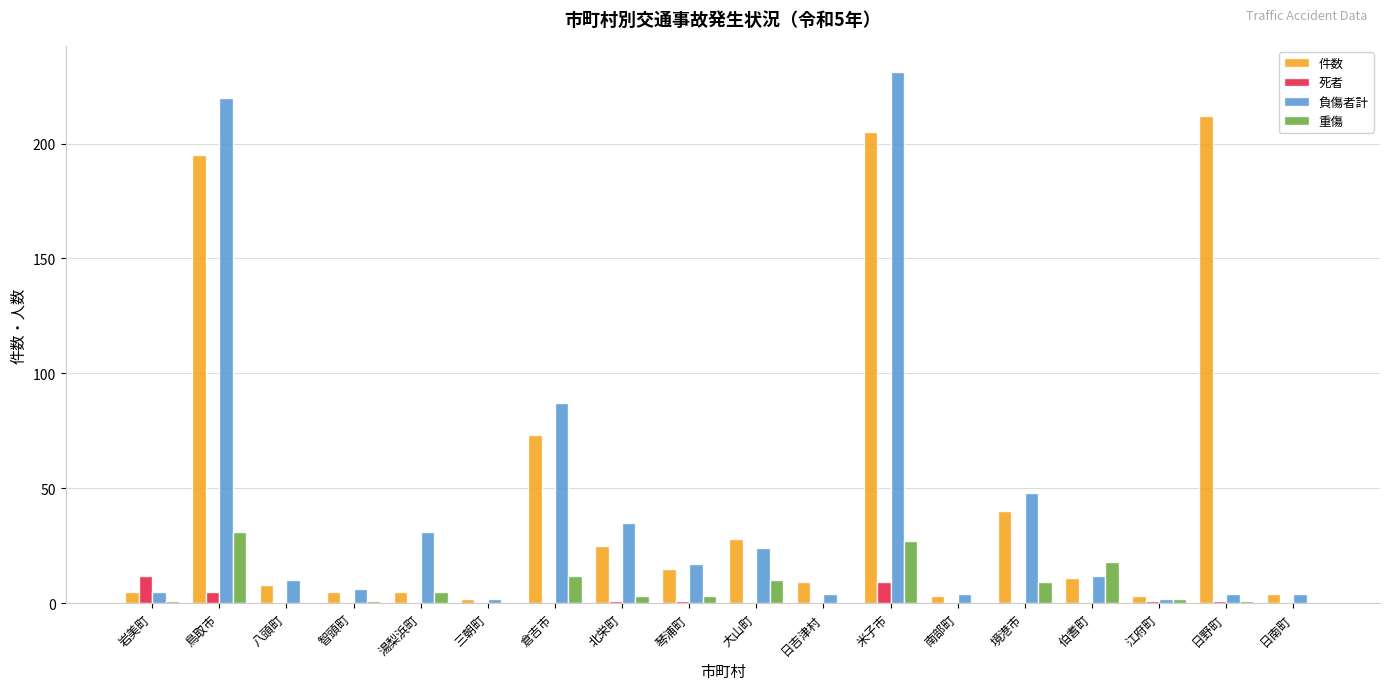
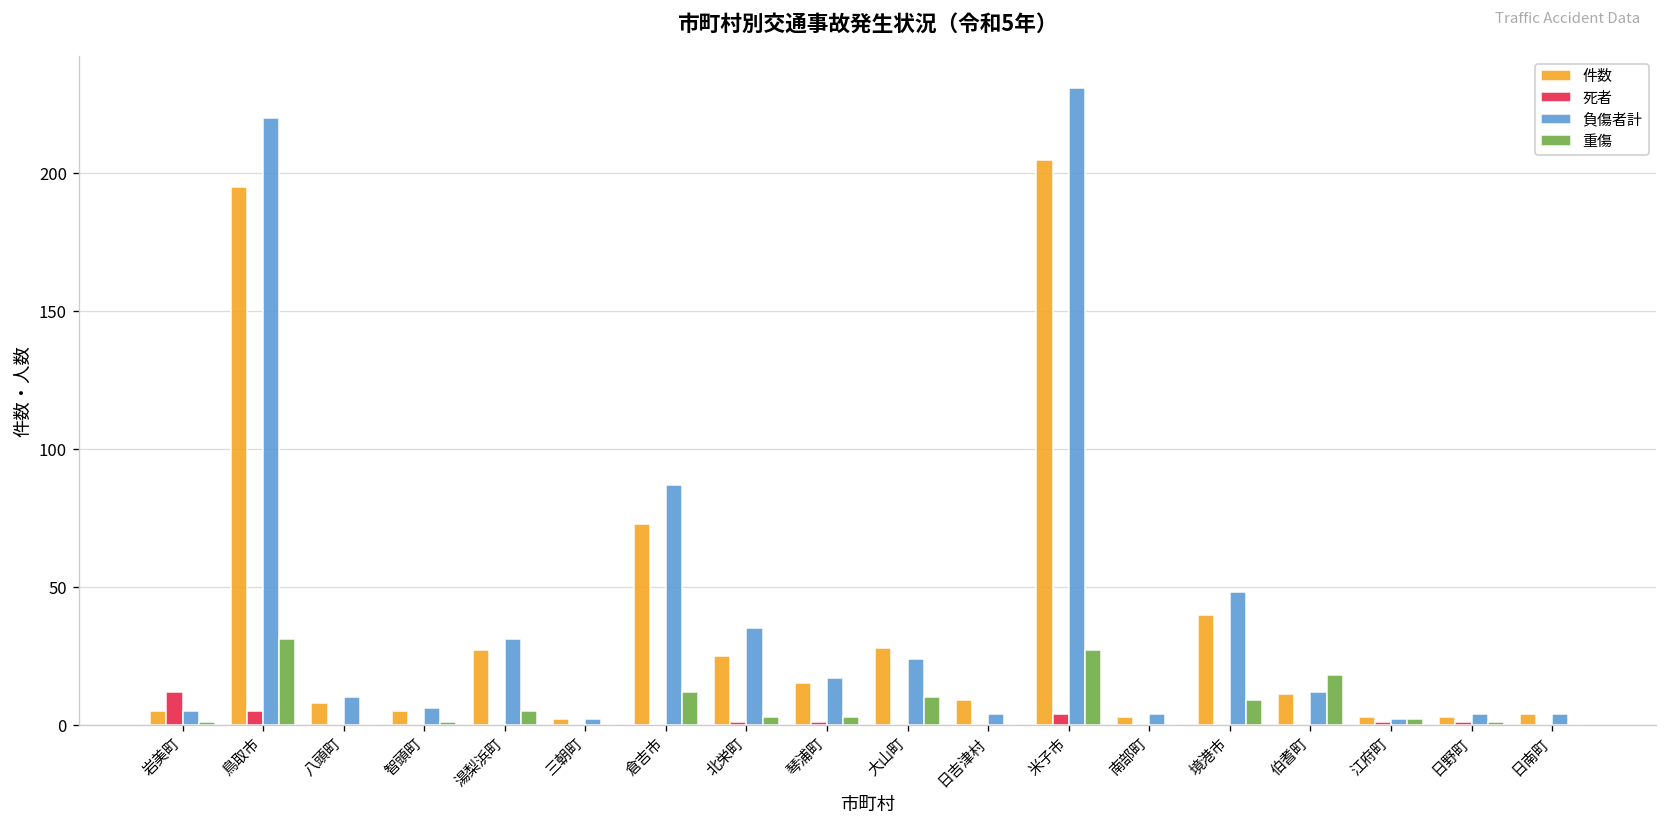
  {
    "件数": {
      "岩美町": 5,
      "鳥取市": 195,
      "八頭町": 8,
      "智頭町": 5,
-     "湯梨浜町": 5,
+     "湯梨浜町": 27,
      "三朝町": 2,
      "倉吉市": 73,
      "北栄町": 25,
      "琴浦町": 15,
      "大山町": 28,
      "日吉津村": 9,
      "米子市": 205,
      "南部町": 3,
      "境港市": 40,
      "伯耆町": 11,
      "江府町": 3,
-     "日野町": 212,
+     "日野町": 3,
      "日南町": 4
    },
    "死者": {
      "岩美町": 12,
      "鳥取市": 5,
      "八頭町": 0,
      "智頭町": 0,
      "湯梨浜町": 0,
      "三朝町": 0,
      "倉吉市": 0,
      "大山町": 0,
      "日吉津村": 0,
-     "米子市": 9,
+     "米子市": 4,
      "南部町": 0,
      "境港市": 0,
      "伯耆町": 0,
      "日南町": 0
    },
    "負傷者計": {
      "岩美町": 5,
      "鳥取市": 220,
      "八頭町": 10,
      "智頭町": 6,
      "湯梨浜町": 31,
      "三朝町": 2,
      "倉吉市": 87,
      "北栄町": 35,
      "琴浦町": 17,
      "大山町": 24,
      "日吉津村": 4,
      "米子市": 231,
      "南部町": 4,
      "境港市": 48,
      "伯耆町": 12,
      "江府町": 2,
      "日野町": 4,
      "日南町": 4
    },
    "重傷": {
      "鳥取市": 31,
      "八頭町": 0,
      "湯梨浜町": 5,
      "三朝町": 0,
      "倉吉市": 12,
      "北栄町": 3,
      "琴浦町": 3,
      "大山町": 10,
      "日吉津村": 0,
      "米子市": 27,
      "南部町": 0,
      "境港市": 9,
      "伯耆町": 18,
      "江府町": 2,
      "日南町": 0
    }
  }
